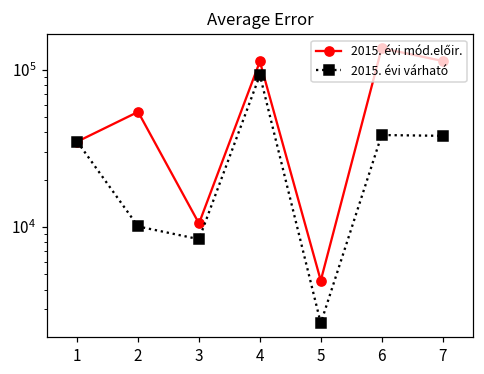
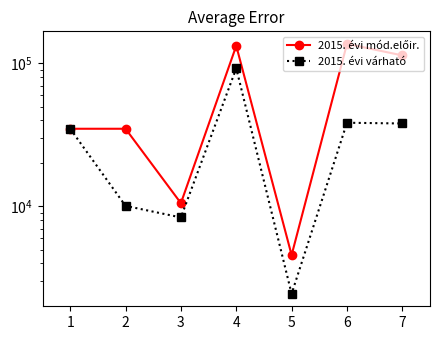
  {
    "2015. évi mód.előir.": {
-     "2": 54000,
+     "2": 35000,
      "3": 11000,
-     "4": 110000,
+     "4": 130000,
      "5": 4600
    },
    "2015. évi várható": {
      "2": 10000,
      "3": 8000,
      "4": 90000,
      "5": 2500,
      "6": 38000,
      "7": 38000
    }
  }
